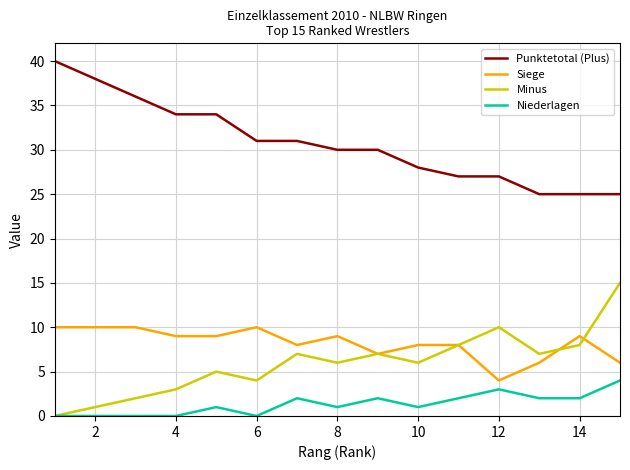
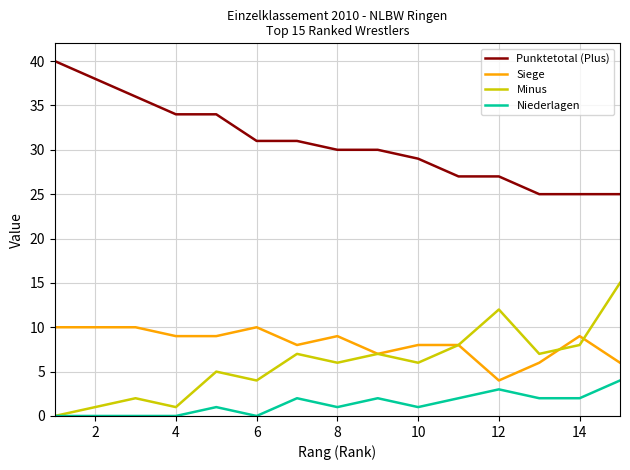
  {
    "Punktetotal (Plus)": {
      "2": 38,
      "4": 34,
      "6": 31,
      "8": 30,
-     "10": 28,
+     "10": 29,
      "12": 27,
      "14": 25
    },
    "Siege": {
      "2": 10,
      "4": 9,
      "6": 10,
      "8": 9,
      "10": 8,
      "12": 4,
      "14": 9
    },
    "Minus": {
      "2": 1,
-     "4": 3,
+     "4": 1,
      "6": 4,
      "8": 6,
      "10": 6,
-     "12": 10,
+     "12": 12,
      "14": 8
    },
    "Niederlagen": {
      "2": 0,
      "4": 0,
      "6": 0,
      "8": 1,
      "10": 1,
      "12": 3,
      "14": 2
    }
  }
